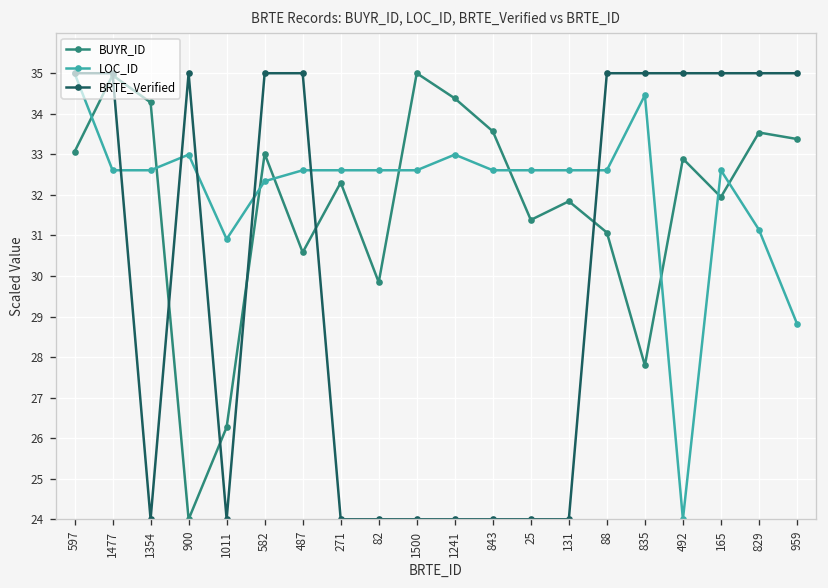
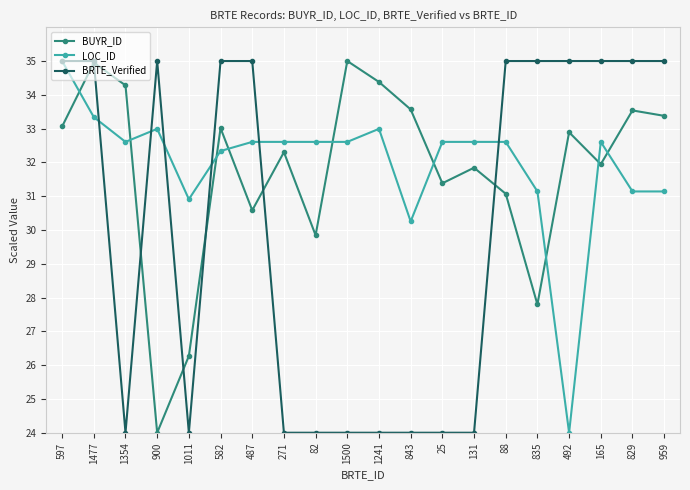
  {
    "LOC_ID": {
-     "1477": 32.6,
+     "1477": 33.3,
      "1354": 32.6,
      "900": 33.0,
      "1011": 30.9,
      "582": 32.3,
      "487": 32.6,
      "271": 32.6,
      "82": 32.6,
      "1500": 32.6,
      "1241": 33.0,
-     "843": 32.6,
+     "843": 30.3,
      "25": 32.6,
      "131": 32.6,
      "88": 32.6,
-     "835": 34.5,
+     "835": 31.1,
      "492": 24.0,
      "165": 32.6,
      "829": 31.1,
-     "959": 28.8
+     "959": 31.1
    }
  }
